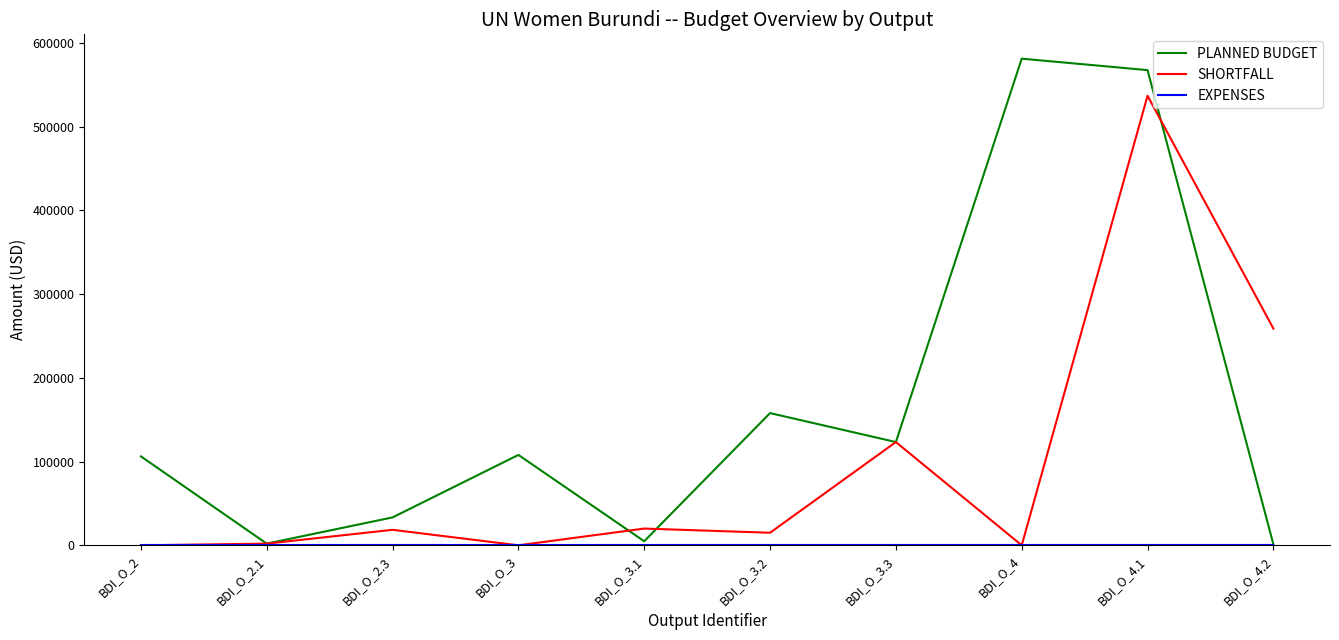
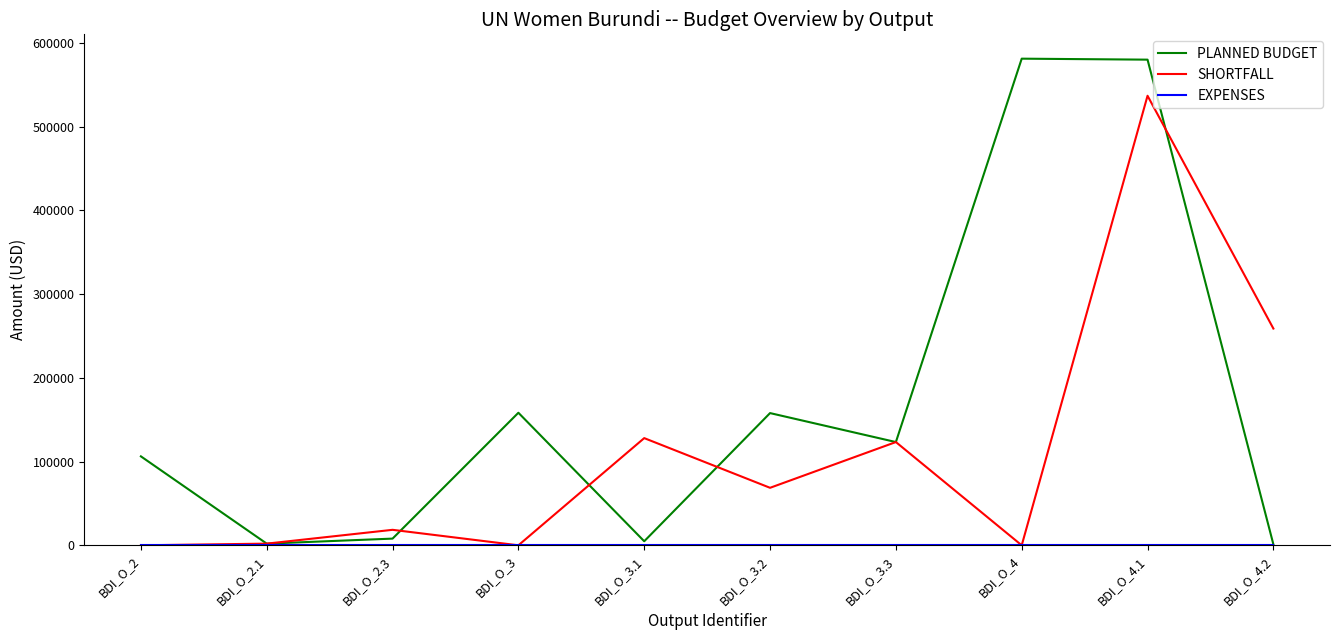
  {
    "PLANNED BUDGET": {
      "BDI_O_2": 110000,
-     "BDI_O_2.3": 30000,
-     "BDI_O_3": 110000,
+     "BDI_O_2.3": 10000,
+     "BDI_O_3": 160000,
      "BDI_O_3.1": 0,
      "BDI_O_3.2": 160000,
      "BDI_O_4": 580000,
-     "BDI_O_4.1": 570000
+     "BDI_O_4.1": 580000
    },
    "SHORTFALL": {
      "BDI_O_2.3": 20000,
-     "BDI_O_3.1": 20000,
-     "BDI_O_3.2": 20000,
+     "BDI_O_3.1": 130000,
+     "BDI_O_3.2": 70000,
      "BDI_O_4.1": 540000,
      "BDI_O_4.2": 260000
    },
    "EXPENSES": {
      "BDI_O_2.3": 0,
      "BDI_O_3.1": 0,
      "BDI_O_3.2": 0,
      "BDI_O_3.3": 0,
      "BDI_O_4.1": 0
    }
  }
